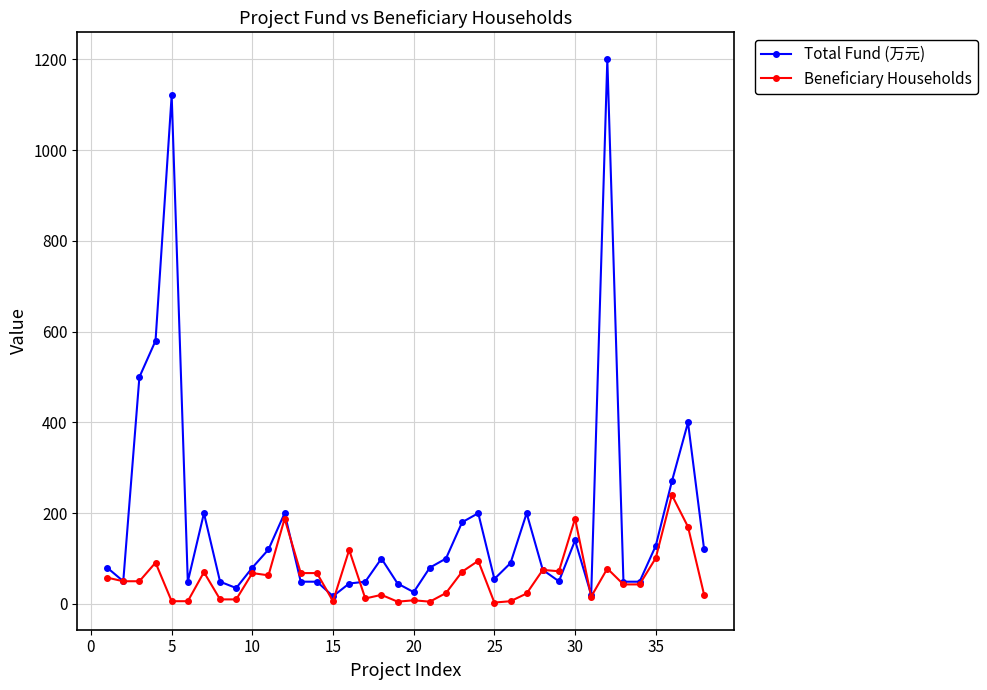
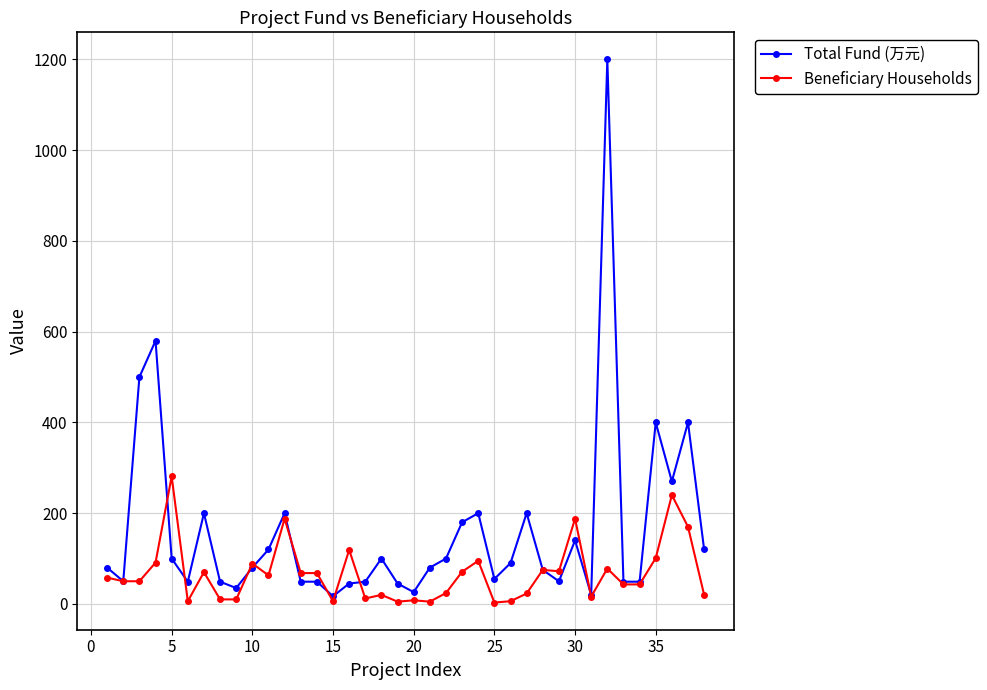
  {
    "Total Fund (万元)": {
-     "5": 1120,
+     "5": 100,
      "10": 80,
      "15": 20,
      "20": 30,
      "25": 60,
      "30": 140,
-     "35": 130
+     "35": 400
    },
    "Beneficiary Households": {
-     "5": 10,
-     "10": 70,
+     "5": 280,
+     "10": 90,
      "15": 10,
      "20": 10,
      "25": 0,
      "30": 190,
      "35": 100
    }
  }
